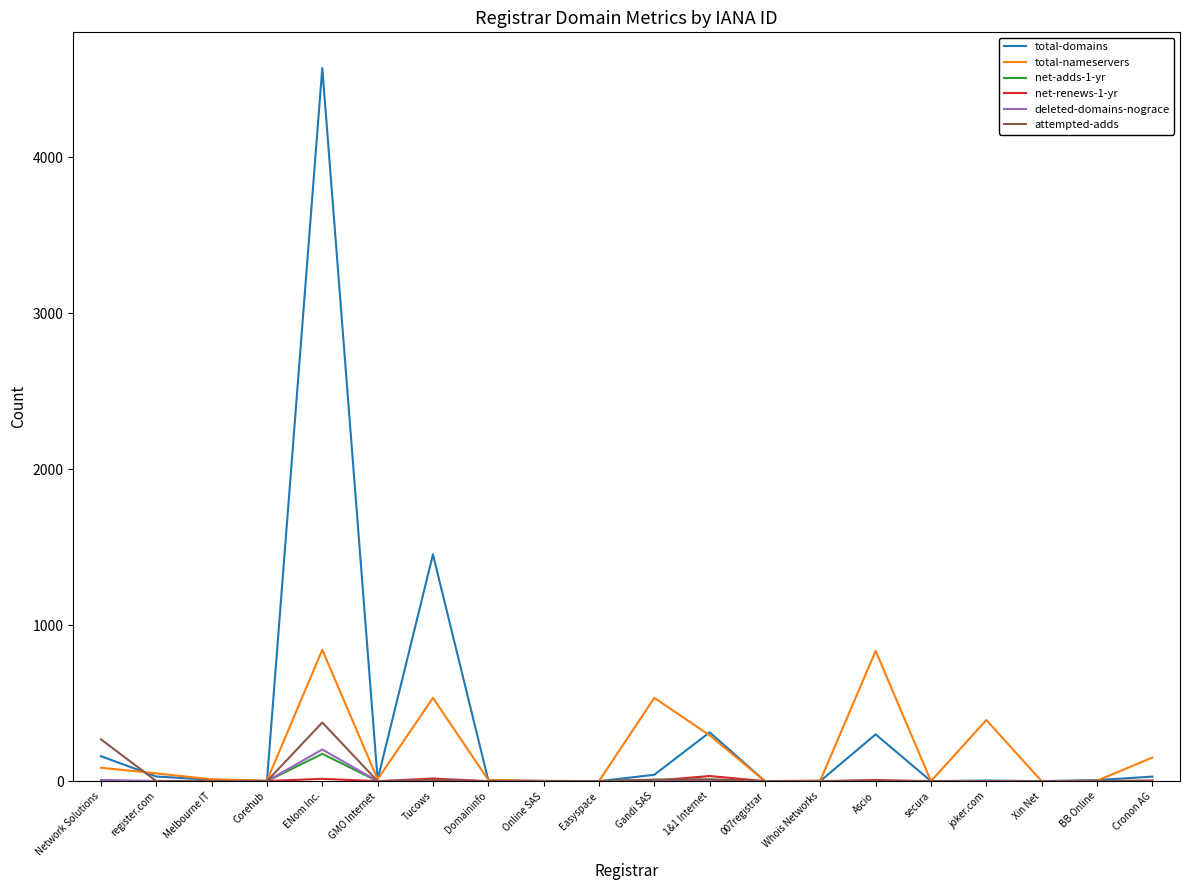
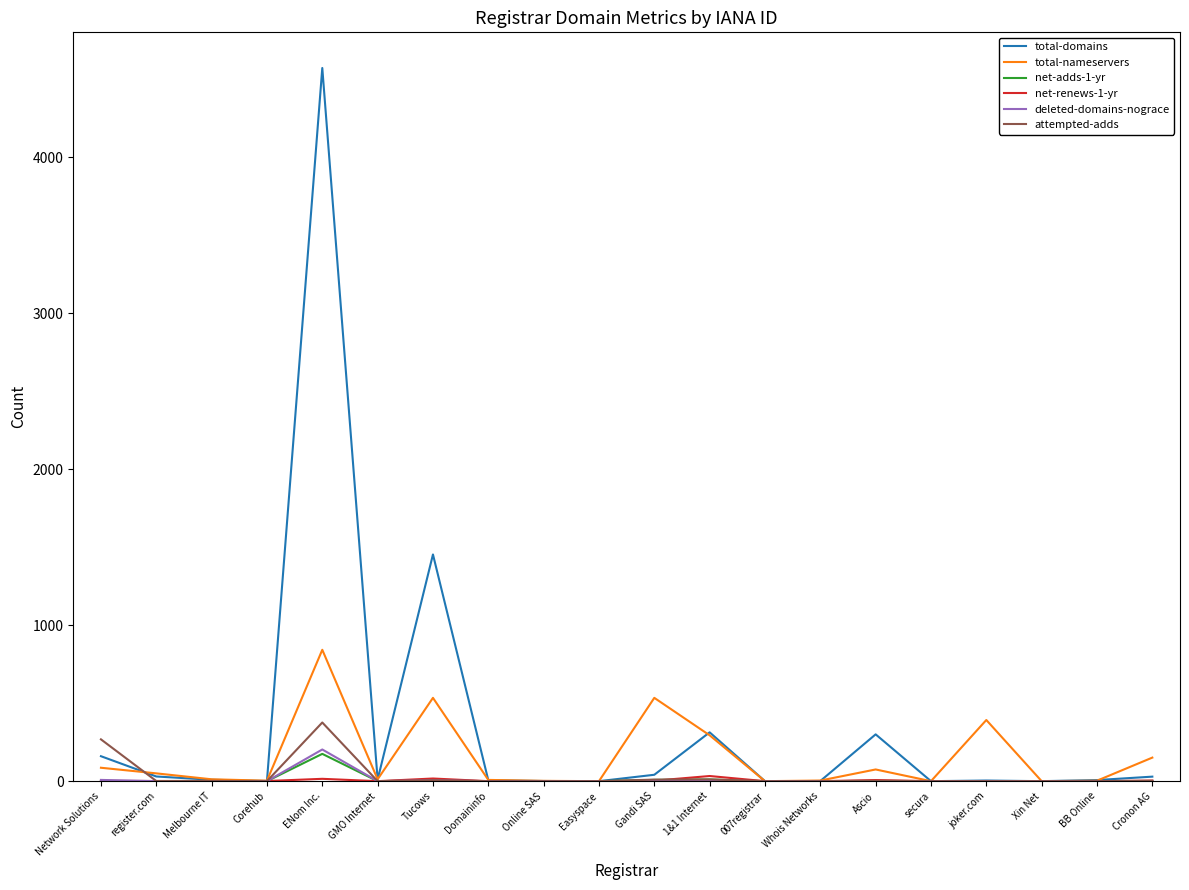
  {
    "total-domains": {
      "Network Solutions": 160,
      "register.com": 30,
      "ENom Inc.": 4570,
      "Tucows": 1450,
      "Gandi SAS": 40,
      "1&1 Internet": 310,
      "Ascio": 300,
      "Cronon AG": 30
    },
    "total-nameservers": {
      "Network Solutions": 90,
      "register.com": 50,
      "ENom Inc.": 840,
      "Tucows": 530,
      "Gandi SAS": 530,
      "1&1 Internet": 290,
-     "Ascio": 840,
+     "Ascio": 80,
      "joker.com": 390,
      "Cronon AG": 150
    },
    "net-adds-1-yr": {
      "ENom Inc.": 180
    },
    "net-renews-1-yr": {
      "ENom Inc.": 20,
      "1&1 Internet": 30
    },
    "deleted-domains-nograce": {
      "ENom Inc.": 200
    },
    "attempted-adds": {
      "Network Solutions": 270,
      "ENom Inc.": 380
    }
  }
